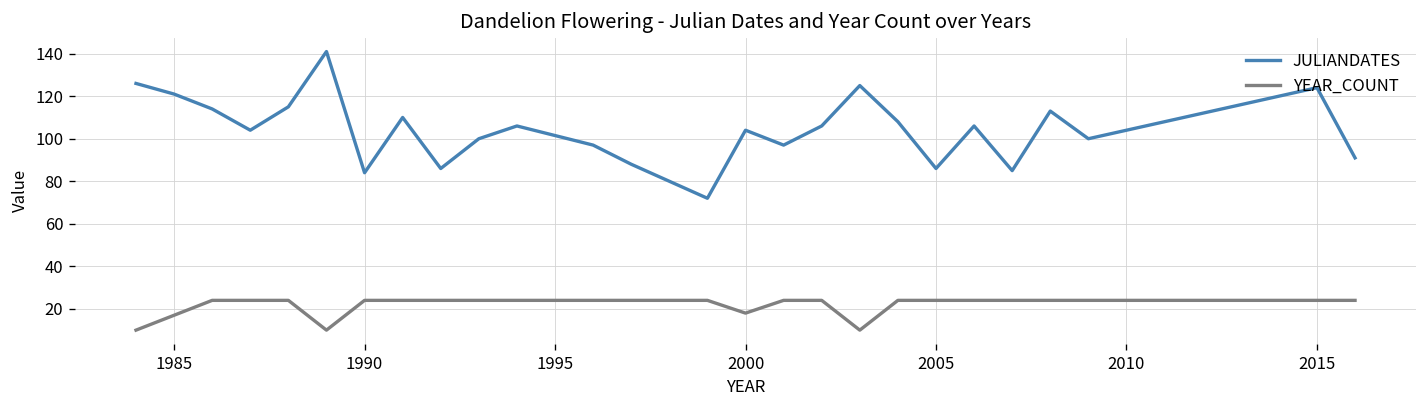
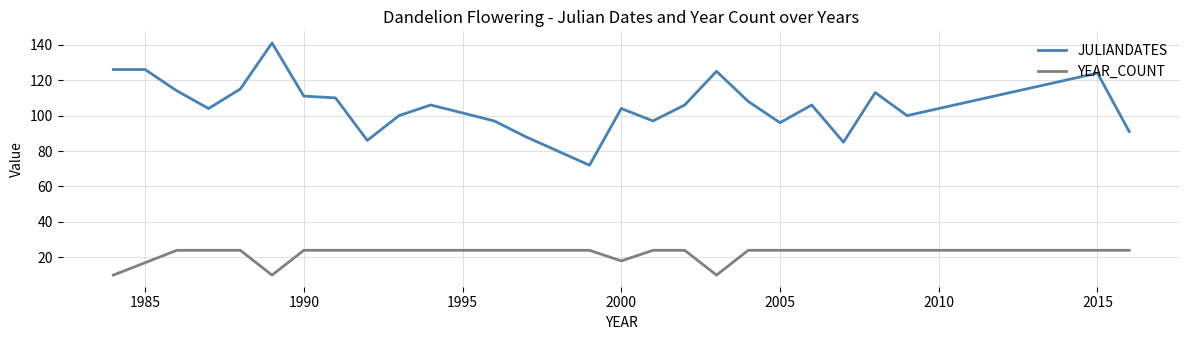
  {
    "JULIANDATES": {
-     "1985": 121,
-     "1990": 84,
+     "1985": 126,
+     "1990": 111,
      "2000": 104,
-     "2005": 86,
+     "2005": 96,
      "2015": 124
    },
    "YEAR_COUNT": {
      "1985": 17,
      "1990": 24,
      "2000": 18,
      "2005": 24,
      "2015": 24
    }
  }
